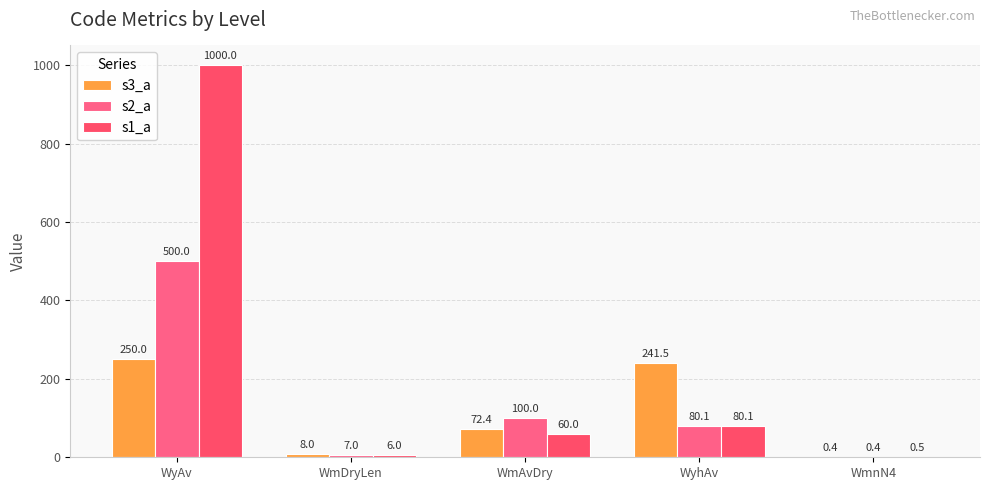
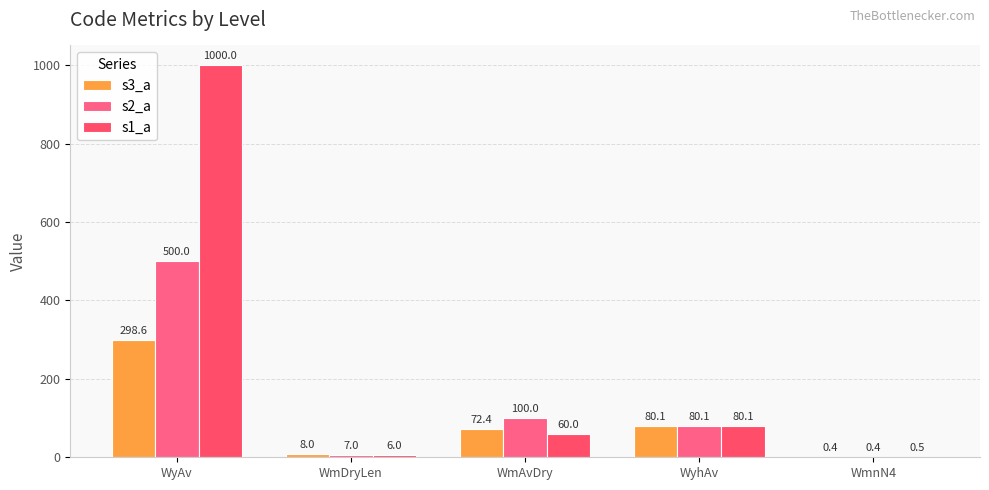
  {
    "s3_a": {
-     "WyAv": 250.0,
+     "WyAv": 298.6,
      "WmDryLen": 8.0,
      "WmAvDry": 72.4,
-     "WyhAv": 241.5,
+     "WyhAv": 80.1,
      "WmnN4": 0.4
    }
  }
